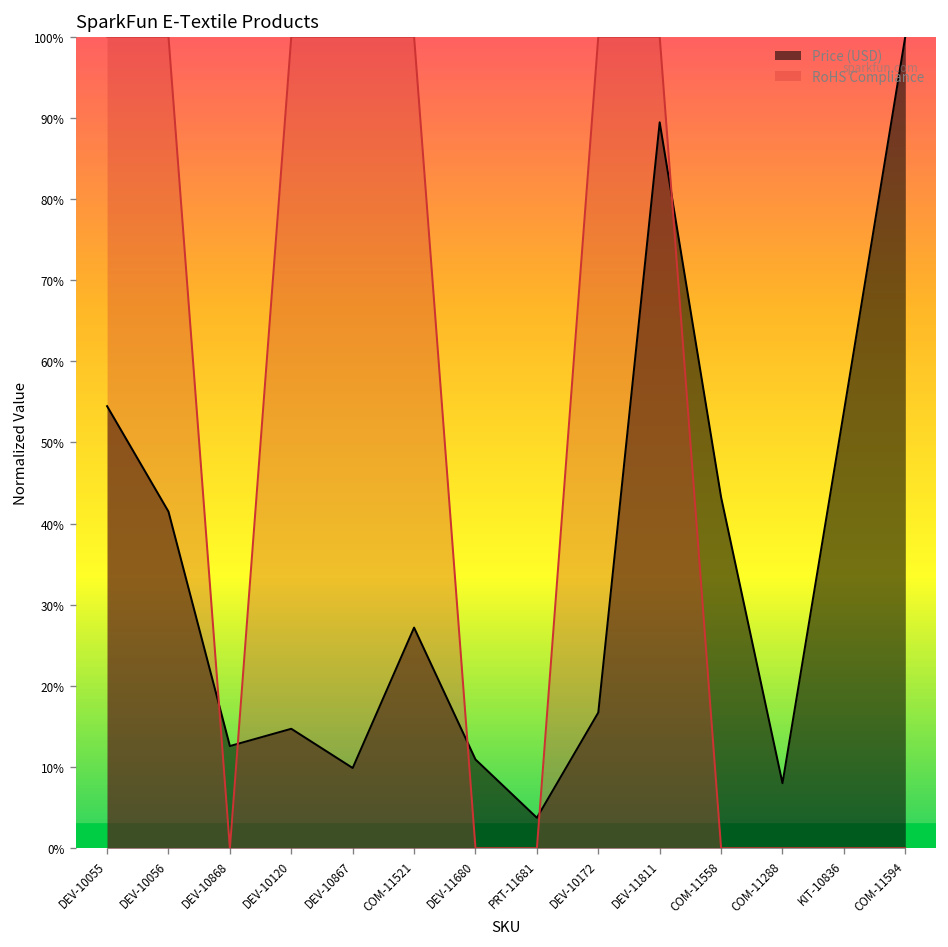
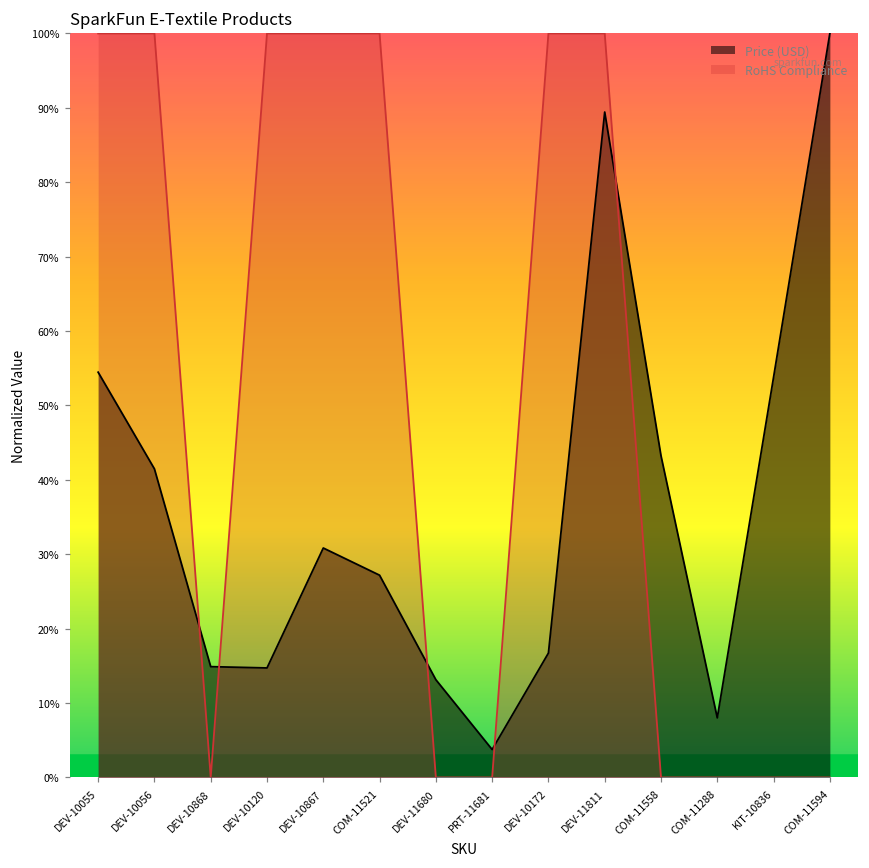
  {
    "Price (USD)": {
      "DEV-10055": "54%",
      "DEV-10056": "41%",
-     "DEV-10868": "13%",
+     "DEV-10868": "15%",
      "DEV-10120": "15%",
-     "DEV-10867": "10%",
+     "DEV-10867": "31%",
      "COM-11521": "27%",
-     "DEV-11680": "11%",
+     "DEV-11680": "13%",
      "PRT-11681": "4%",
      "DEV-10172": "17%",
      "DEV-11811": "89%",
      "COM-11558": "43%",
      "COM-11288": "8%",
      "KIT-10836": "54%",
      "COM-11594": "100%"
    },
    "RoHS Compliance": {
      "DEV-10055": "100%",
      "DEV-10056": "100%",
      "DEV-10120": "100%",
      "DEV-10867": "100%",
      "COM-11521": "100%",
      "DEV-10172": "100%",
      "DEV-11811": "100%"
    }
  }
